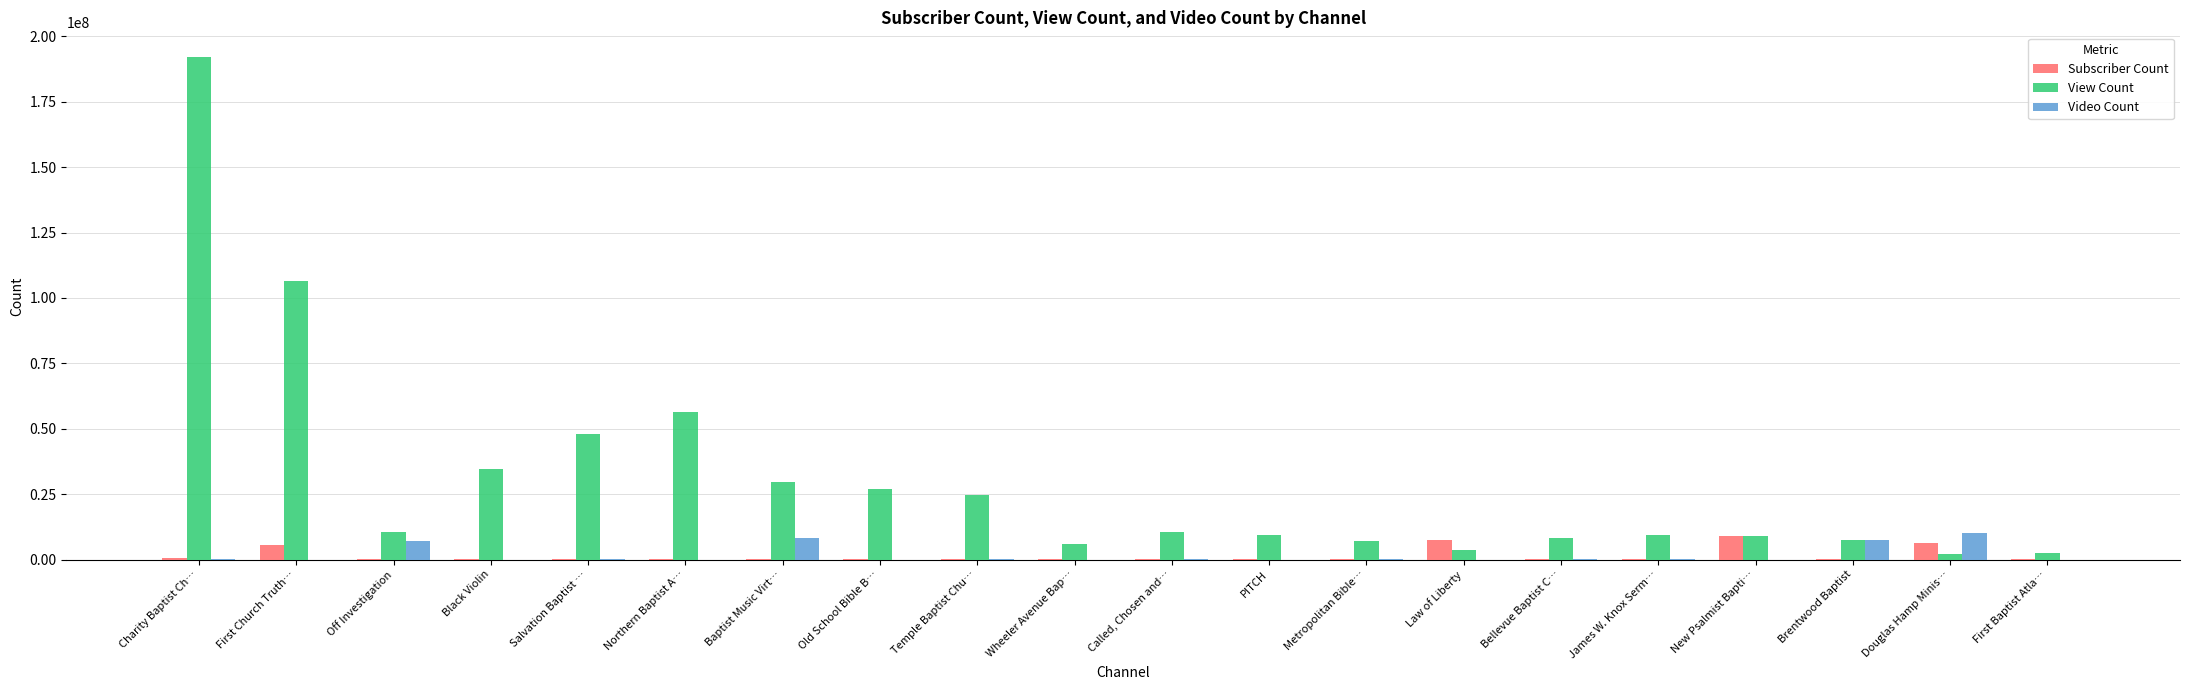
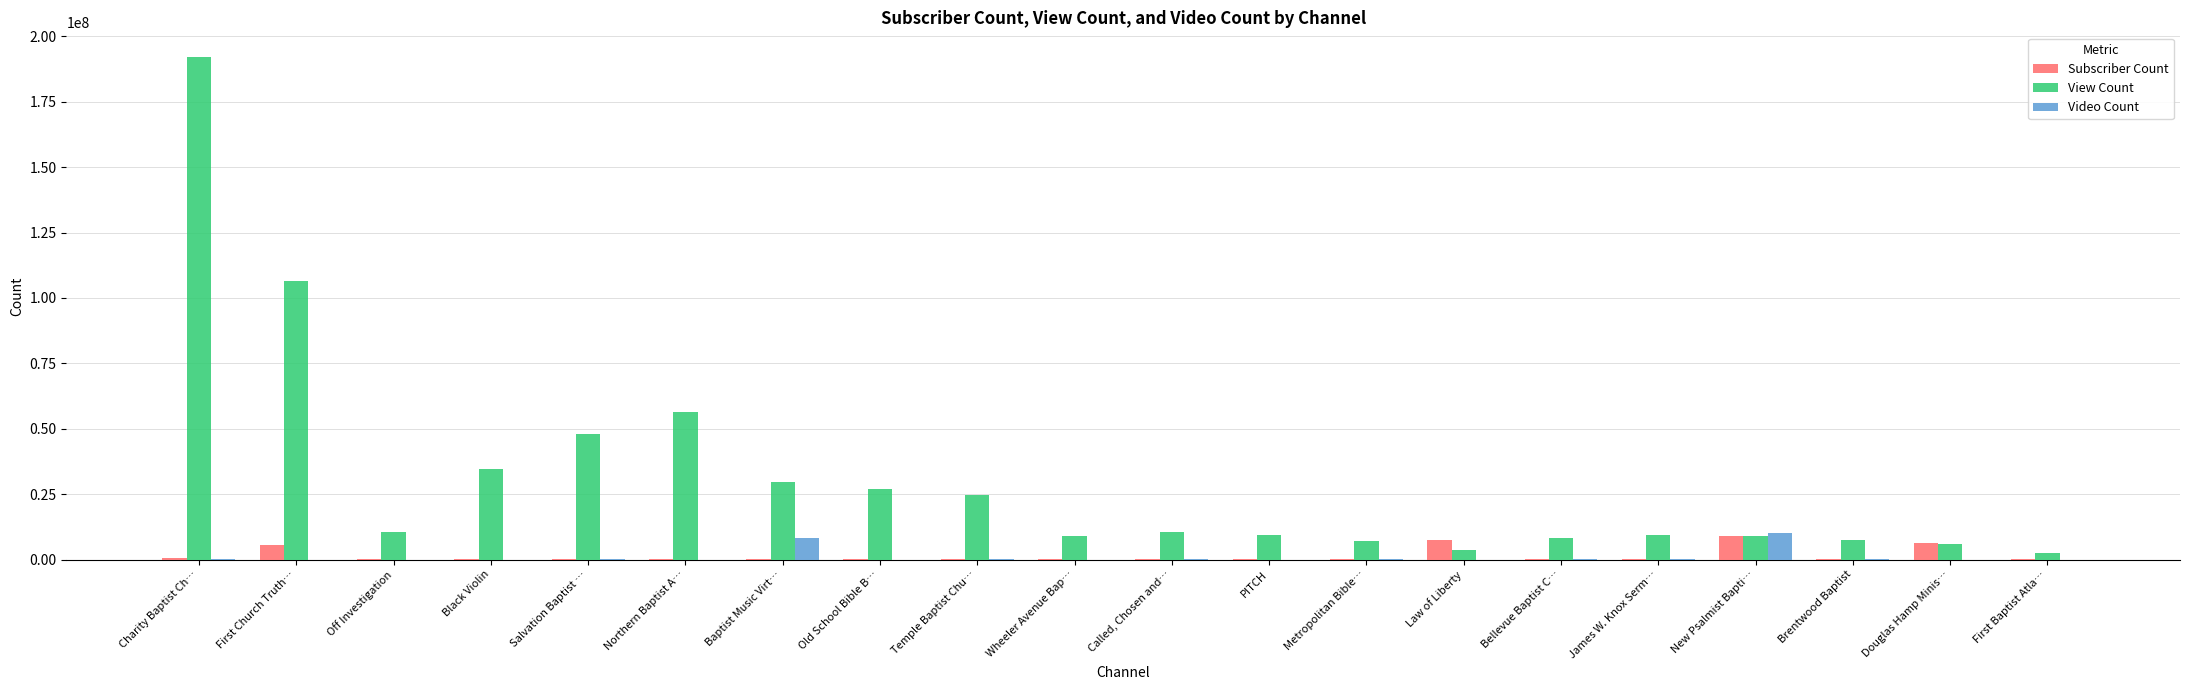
  {
    "Subscriber Count": {
      "First Church Truth…": 5000000,
      "Law of Liberty": 7000000,
      "New Psalmist Bapti…": 9000000,
      "Douglas Hamp Minis…": 6000000
    },
    "View Count": {
      "Charity Baptist Ch…": 192000000,
      "First Church Truth…": 106000000,
      "Off Investigation": 10000000,
      "Black Violin": 35000000,
      "Salvation Baptist …": 48000000,
      "Northern Baptist A…": 57000000,
      "Baptist Music Virt…": 29000000,
      "Old School Bible B…": 27000000,
      "Temple Baptist Chu…": 25000000,
-     "Wheeler Avenue Bap…": 6000000,
+     "Wheeler Avenue Bap…": 9000000,
      "Called, Chosen and…": 11000000,
      "PITCH": 10000000,
      "Metropolitan Bible…": 7000000,
      "Law of Liberty": 4000000,
      "Bellevue Baptist C…": 8000000,
      "James W. Knox Serm…": 10000000,
      "New Psalmist Bapti…": 9000000,
      "Brentwood Baptist": 7000000,
-     "Douglas Hamp Minis…": 2000000,
+     "Douglas Hamp Minis…": 6000000,
      "First Baptist Atla…": 3000000
    },
    "Video Count": {
-     "Off Investigation": 7000000,
+     "Off Investigation": 0,
      "Baptist Music Virt…": 8000000,
-     "New Psalmist Bapti…": 0,
-     "Brentwood Baptist": 7000000,
-     "Douglas Hamp Minis…": 10000000
+     "New Psalmist Bapti…": 10000000,
+     "Brentwood Baptist": 0,
+     "Douglas Hamp Minis…": 0
    }
  }
